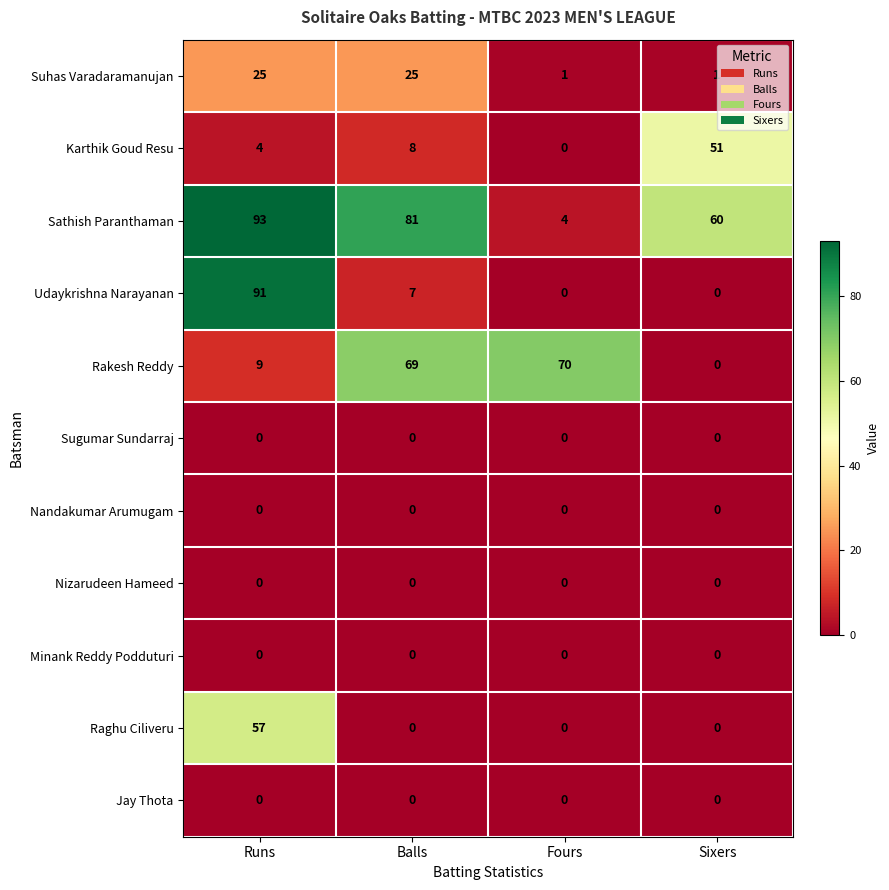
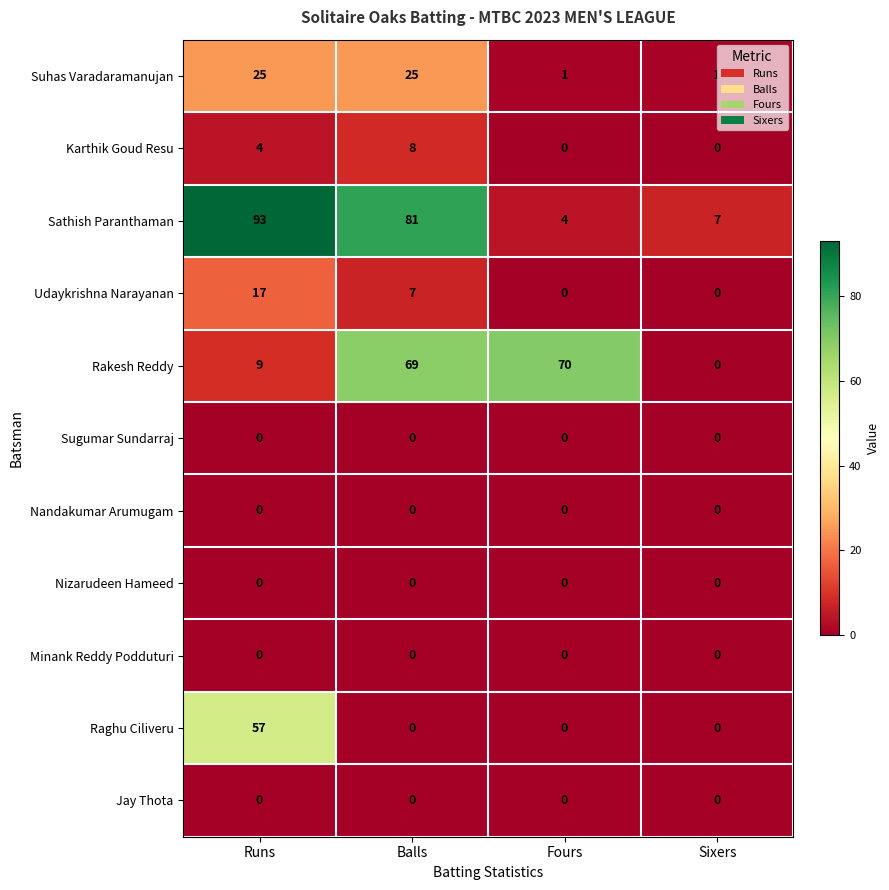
  {
    "Suhas Varadaramanujan": {
      "Runs": 25,
      "Balls": 25,
      "Fours": 1
    },
    "Karthik Goud Resu": {
      "Runs": 4,
      "Balls": 8,
      "Fours": 0,
-     "Sixers": 51
+     "Sixers": 0
    },
    "Sathish Paranthaman": {
      "Runs": 93,
      "Balls": 81,
      "Fours": 4,
-     "Sixers": 60
+     "Sixers": 7
    },
    "Udaykrishna Narayanan": {
-     "Runs": 91,
+     "Runs": 17,
      "Balls": 7,
      "Fours": 0,
      "Sixers": 0
    },
    "Rakesh Reddy": {
      "Runs": 9,
      "Balls": 69,
      "Fours": 70,
      "Sixers": 0
    },
    "Sugumar Sundarraj": {
      "Runs": 0,
      "Balls": 0,
      "Fours": 0,
      "Sixers": 0
    },
    "Nandakumar Arumugam": {
      "Runs": 0,
      "Balls": 0,
      "Fours": 0,
      "Sixers": 0
    },
    "Nizarudeen Hameed": {
      "Runs": 0,
      "Balls": 0,
      "Fours": 0,
      "Sixers": 0
    },
    "Minank Reddy Podduturi": {
      "Runs": 0,
      "Balls": 0,
      "Fours": 0,
      "Sixers": 0
    },
    "Raghu Ciliveru": {
      "Runs": 57,
      "Balls": 0,
      "Fours": 0,
      "Sixers": 0
    },
    "Jay Thota": {
      "Runs": 0,
      "Balls": 0,
      "Fours": 0,
      "Sixers": 0
    }
  }
